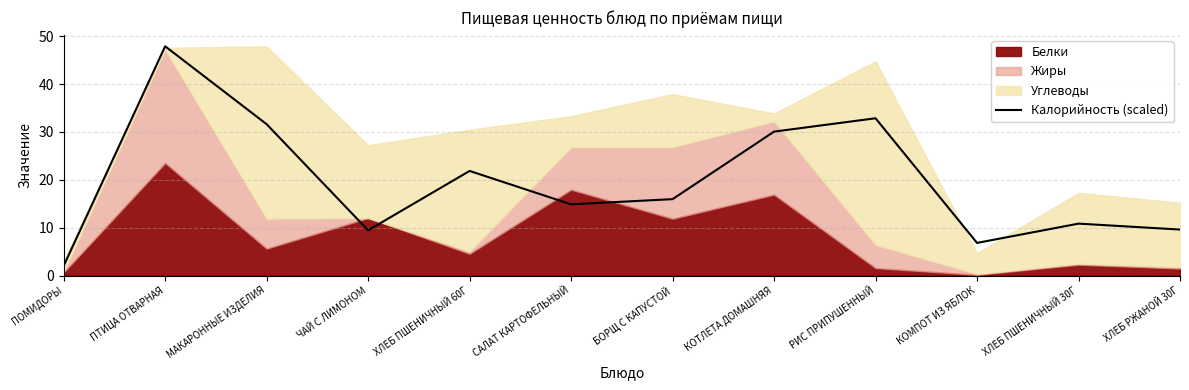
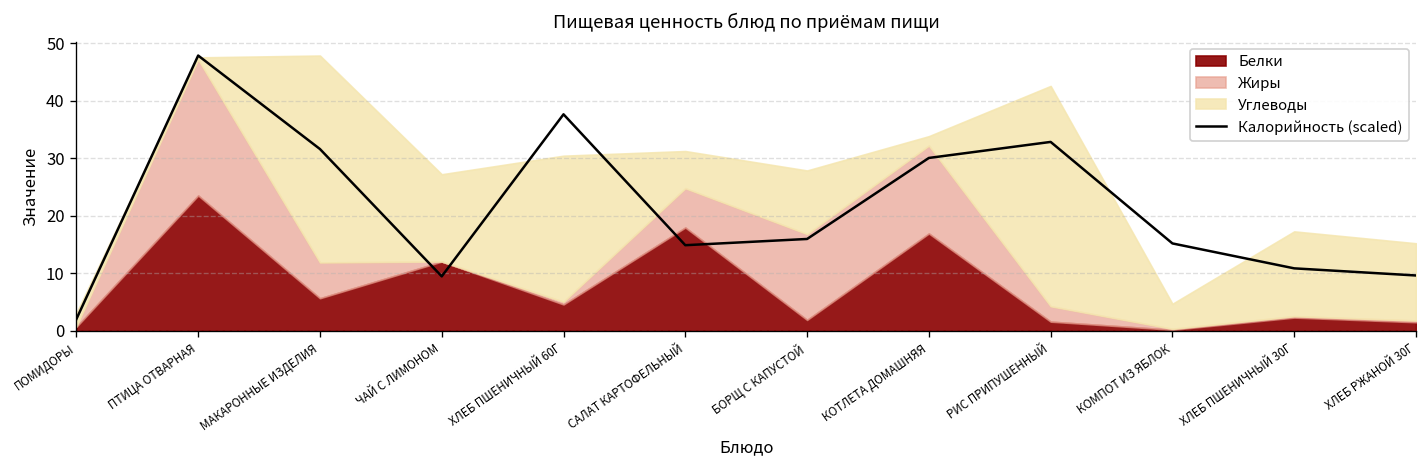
  {
    "Калорийность (scaled)": {
      "ПОМИДОРЫ": 2,
      "МАКАРОННЫЕ ИЗДЕЛИЯ": 32,
      "ЧАЙ С ЛИМОНОМ": 9,
-     "ХЛЕБ ПШЕНИЧНЫЙ 60Г": 22,
+     "ХЛЕБ ПШЕНИЧНЫЙ 60Г": 38,
      "САЛАТ КАРТОФЕЛЬНЫЙ": 15,
      "БОРЩ С КАПУСТОЙ": 16,
      "КОТЛЕТА ДОМАШНЯЯ": 30,
      "РИС ПРИПУШЕННЫЙ": 33,
-     "КОМПОТ ИЗ ЯБЛОК": 7,
+     "КОМПОТ ИЗ ЯБЛОК": 15,
      "ХЛЕБ ПШЕНИЧНЫЙ 30Г": 11,
      "ХЛЕБ РЖАНОЙ 30Г": 10
    },
    "Белки": {
      "ПТИЦА ОТВАРНАЯ": 24,
      "МАКАРОННЫЕ ИЗДЕЛИЯ": 6,
      "САЛАТ КАРТОФЕЛЬНЫЙ": 18,
-     "БОРЩ С КАПУСТОЙ": 12,
+     "БОРЩ С КАПУСТОЙ": 2,
      "КОТЛЕТА ДОМАШНЯЯ": 17,
      "РИС ПРИПУШЕННЫЙ": 2
    },
    "Жиры": {
      "МАКАРОННЫЕ ИЗДЕЛИЯ": 6,
-     "САЛАТ КАРТОФЕЛЬНЫЙ": 9,
+     "САЛАТ КАРТОФЕЛЬНЫЙ": 7,
      "БОРЩ С КАПУСТОЙ": 15,
      "КОТЛЕТА ДОМАШНЯЯ": 15,
-     "РИС ПРИПУШЕННЫЙ": 5
+     "РИС ПРИПУШЕННЫЙ": 3
    },
    "Углеводы": {
      "ПОМИДОРЫ": 2,
      "МАКАРОННЫЕ ИЗДЕЛИЯ": 36,
      "ЧАЙ С ЛИМОНОМ": 15,
      "ХЛЕБ ПШЕНИЧНЫЙ 60Г": 25,
      "САЛАТ КАРТОФЕЛЬНЫЙ": 6,
      "БОРЩ С КАПУСТОЙ": 11,
      "КОТЛЕТА ДОМАШНЯЯ": 2,
      "РИС ПРИПУШЕННЫЙ": 38,
      "КОМПОТ ИЗ ЯБЛОК": 4,
      "ХЛЕБ ПШЕНИЧНЫЙ 30Г": 15,
      "ХЛЕБ РЖАНОЙ 30Г": 13
    }
  }
